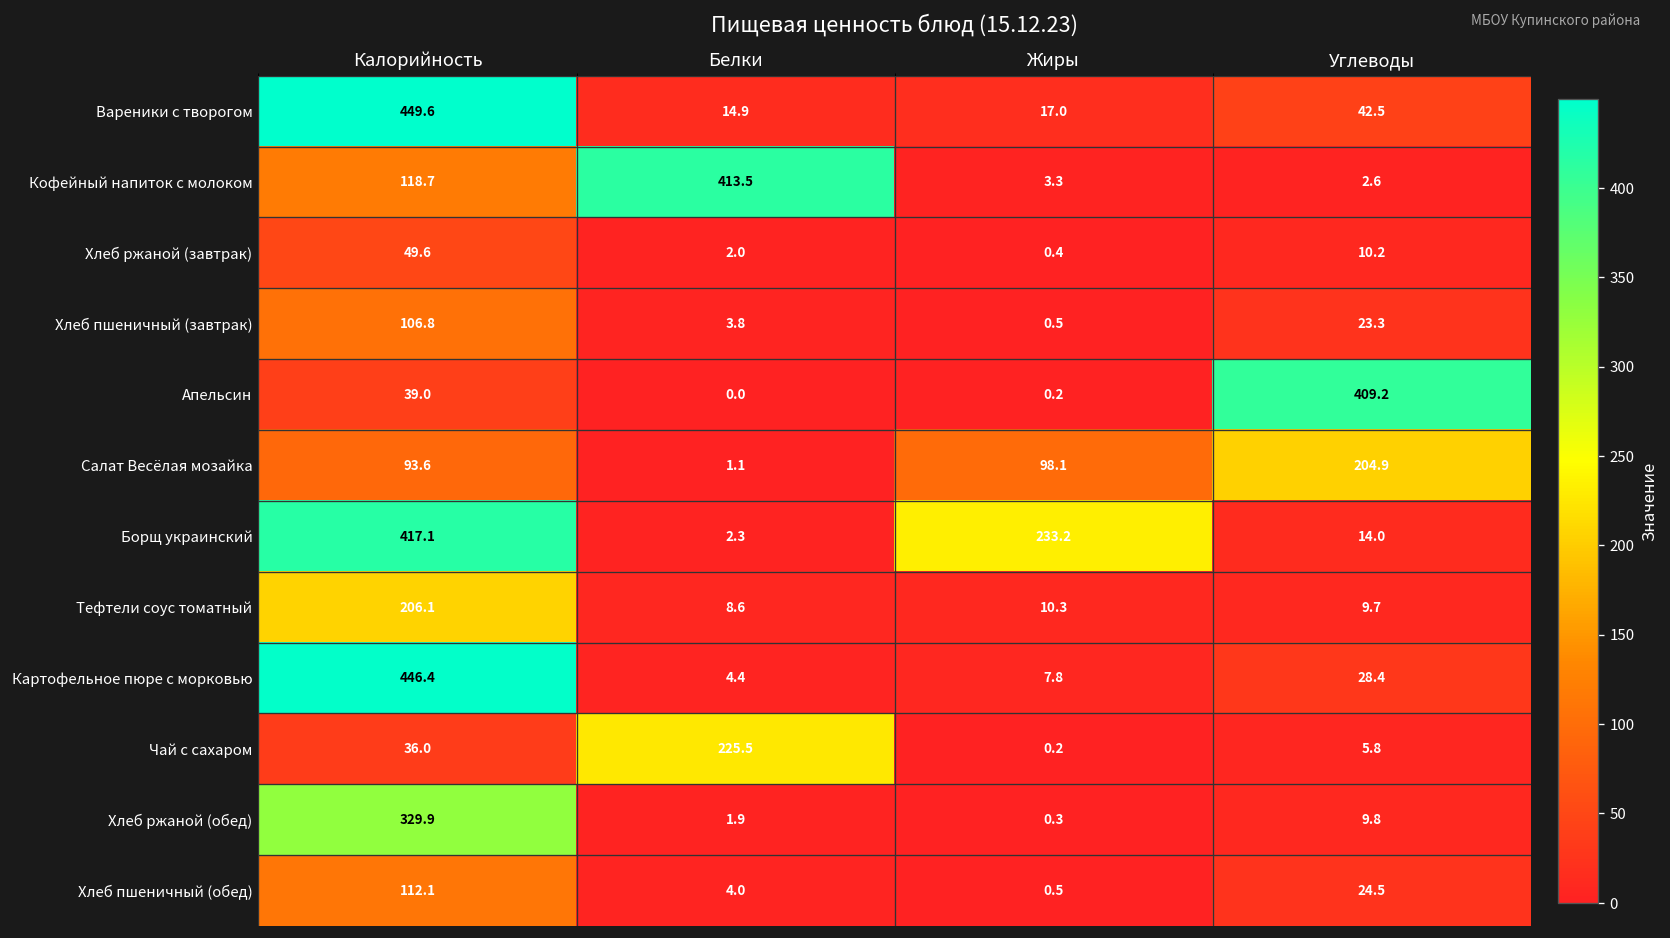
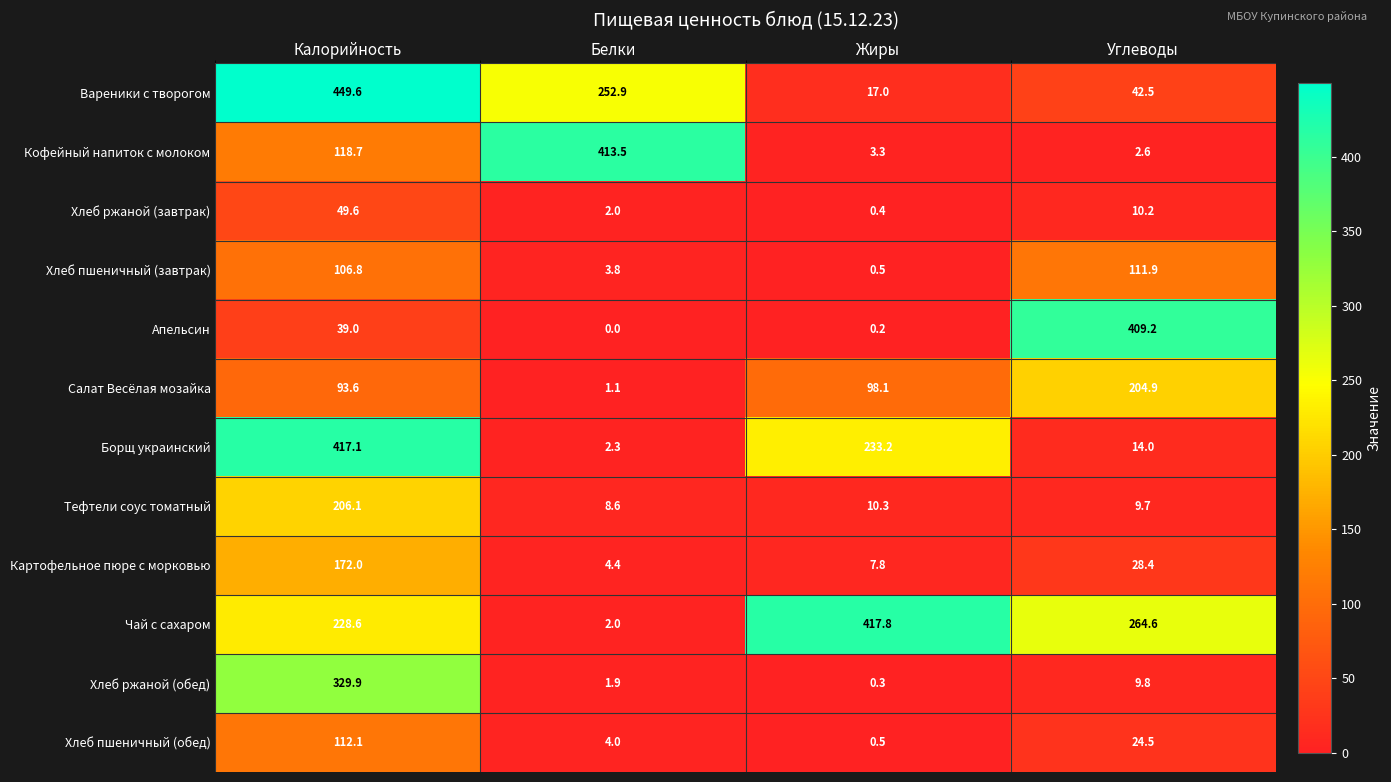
  {
    "Вареники с творогом": {
      "Калорийность": 449.6,
-     "Белки": 14.9,
+     "Белки": 252.9,
      "Жиры": 17.0,
      "Углеводы": 42.5
    },
    "Кофейный напиток с молоком": {
      "Калорийность": 118.7,
      "Белки": 413.5,
      "Жиры": 3.3,
      "Углеводы": 2.6
    },
    "Хлеб ржаной (завтрак)": {
      "Калорийность": 49.6,
      "Белки": 2.0,
      "Жиры": 0.4,
      "Углеводы": 10.2
    },
    "Хлеб пшеничный (завтрак)": {
      "Калорийность": 106.8,
      "Белки": 3.8,
      "Жиры": 0.5,
-     "Углеводы": 23.3
+     "Углеводы": 111.9
    },
    "Апельсин": {
      "Калорийность": 39.0,
      "Белки": 0.0,
      "Жиры": 0.2,
      "Углеводы": 409.2
    },
    "Салат Весёлая мозайка": {
      "Калорийность": 93.6,
      "Белки": 1.1,
      "Жиры": 98.1,
      "Углеводы": 204.9
    },
    "Борщ украинский": {
      "Калорийность": 417.1,
      "Белки": 2.3,
      "Жиры": 233.2,
      "Углеводы": 14.0
    },
    "Тефтели соус томатный": {
      "Калорийность": 206.1,
      "Белки": 8.6,
      "Жиры": 10.3,
      "Углеводы": 9.7
    },
    "Картофельное пюре с морковью": {
-     "Калорийность": 446.4,
+     "Калорийность": 172.0,
      "Белки": 4.4,
      "Жиры": 7.8,
      "Углеводы": 28.4
    },
    "Чай с сахаром": {
-     "Калорийность": 36.0,
-     "Белки": 225.5,
-     "Жиры": 0.2,
-     "Углеводы": 5.8
+     "Калорийность": 228.6,
+     "Белки": 2.0,
+     "Жиры": 417.8,
+     "Углеводы": 264.6
    },
    "Хлеб ржаной (обед)": {
      "Калорийность": 329.9,
      "Белки": 1.9,
      "Жиры": 0.3,
      "Углеводы": 9.8
    },
    "Хлеб пшеничный (обед)": {
      "Калорийность": 112.1,
      "Белки": 4.0,
      "Жиры": 0.5,
      "Углеводы": 24.5
    }
  }
